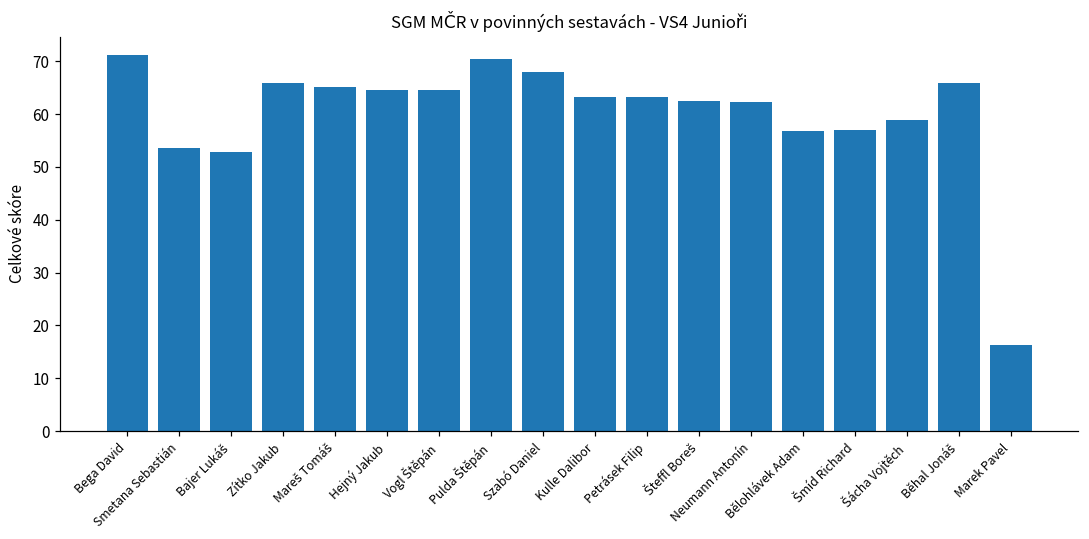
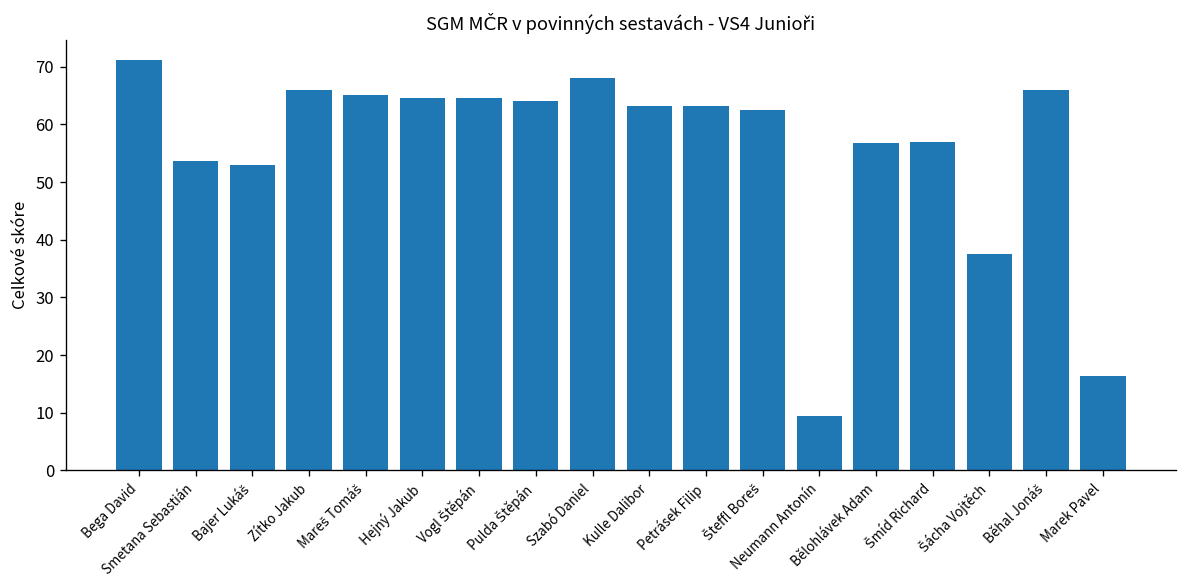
  {
    "Bega David": 71,
    "Smetana Sebastián": 54,
    "Bajer Lukáš": 53,
    "Zítko Jakub": 66,
    "Mareš Tomáš": 65,
    "Hejný Jakub": 65,
    "Vogl Štěpán": 65,
-   "Pulda Štěpán": 70,
+   "Pulda Štěpán": 64,
    "Szabó Daniel": 68,
    "Kulle Dalibor": 63,
    "Petrásek Filip": 63,
    "Šteffl Boreš": 63,
-   "Neumann Antonín": 62,
+   "Neumann Antonín": 9,
    "Bělohlávek Adam": 57,
    "Šmíd Richard": 57,
-   "Šácha Vojtěch": 59,
+   "Šácha Vojtěch": 38,
    "Běhal Jonáš": 66,
    "Marek Pavel": 16
  }
